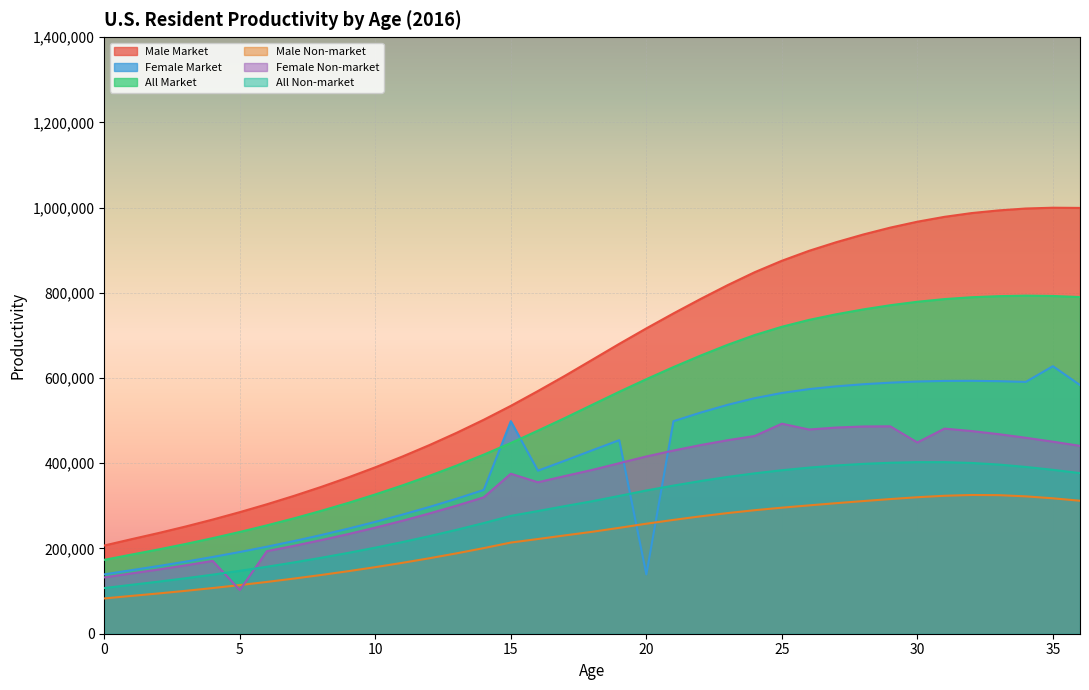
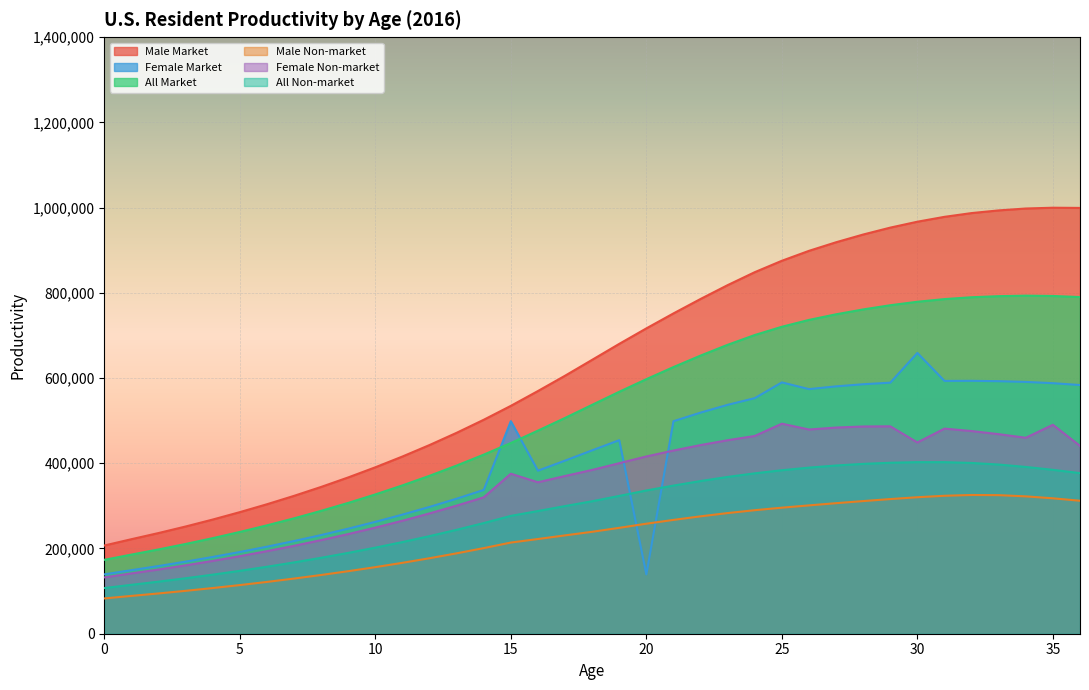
  {
    "Female Market": {
      "0": "140,000",
      "5": "190,000",
      "10": "260,000",
      "15": "500,000",
      "20": "140,000",
-     "25": "560,000",
-     "30": "590,000",
-     "35": "630,000"
+     "25": "590,000",
+     "30": "660,000",
+     "35": "590,000"
    },
    "Female Non-market": {
      "0": "130,000",
-     "5": "100,000",
+     "5": "180,000",
      "10": "250,000",
      "15": "380,000",
      "20": "420,000",
      "25": "490,000",
      "30": "450,000",
-     "35": "450,000"
+     "35": "490,000"
    }
  }
